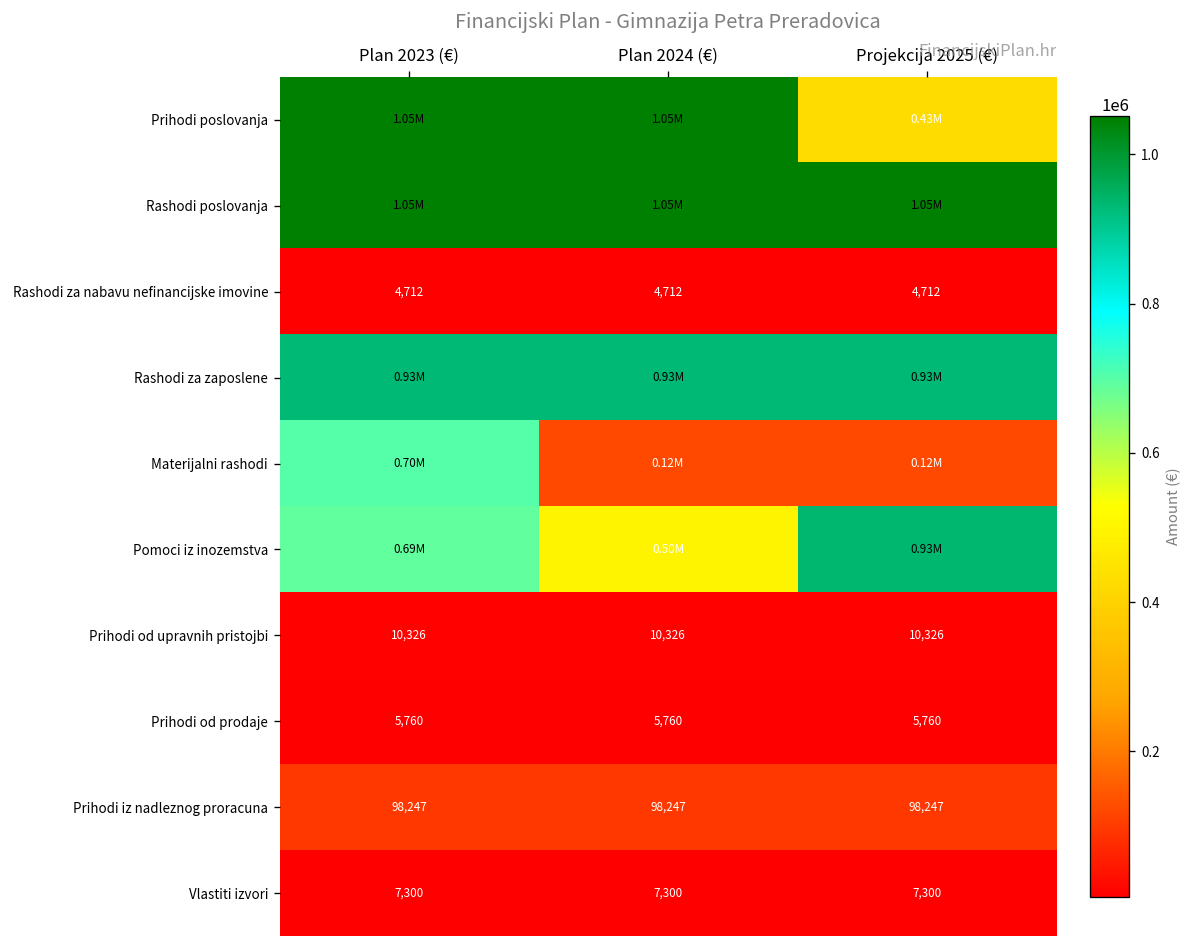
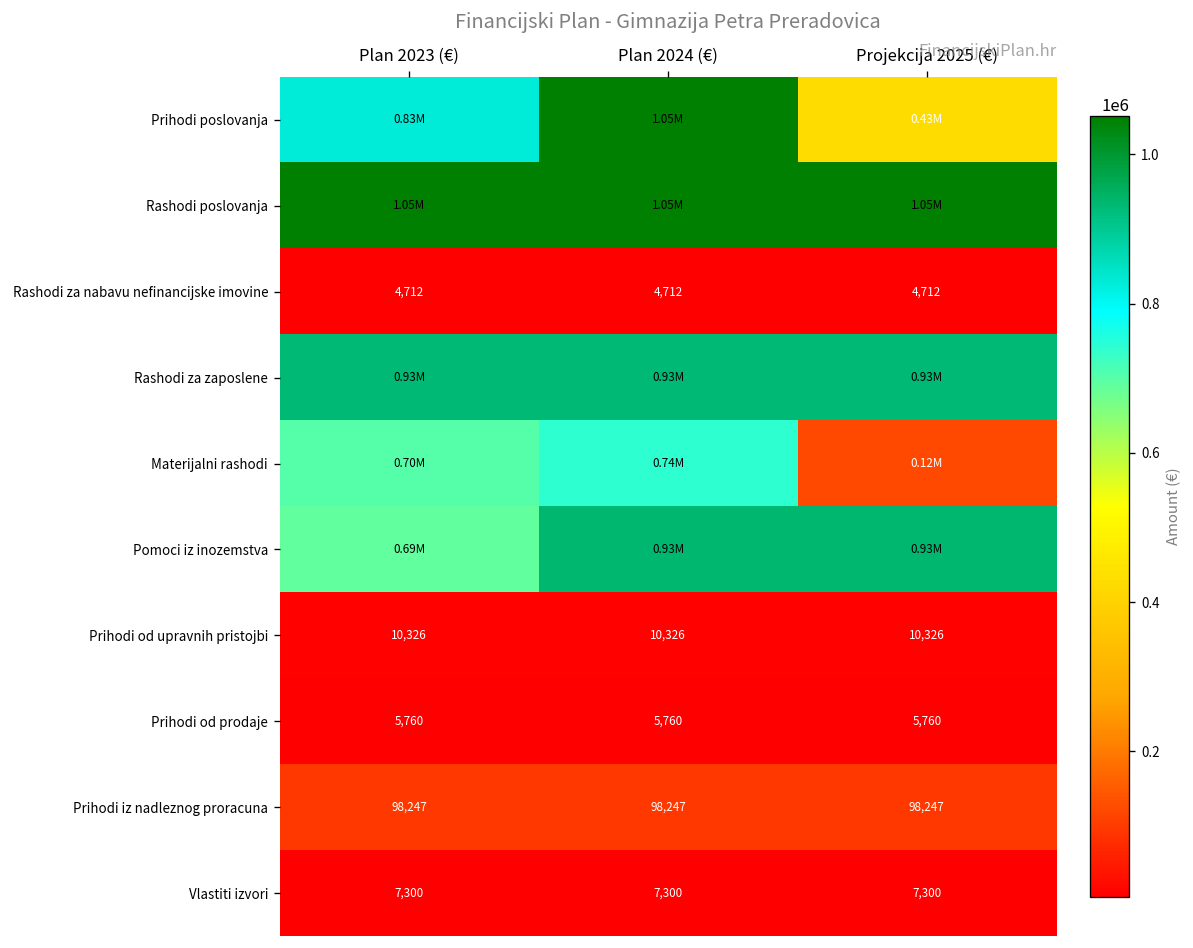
  {
    "Prihodi poslovanja": {
-     "Plan 2023 (€)": "1.05M",
+     "Plan 2023 (€)": "0.83M",
      "Plan 2024 (€)": "1.05M",
      "Projekcija 2025 (€)": "0.43M"
    },
    "Rashodi poslovanja": {
      "Plan 2023 (€)": "1.05M",
      "Plan 2024 (€)": "1.05M",
      "Projekcija 2025 (€)": "1.05M"
    },
    "Rashodi za nabavu nefinancijske imovine": {
      "Plan 2023 (€)": "4,712",
      "Plan 2024 (€)": "4,712",
      "Projekcija 2025 (€)": "4,712"
    },
    "Rashodi za zaposlene": {
      "Plan 2023 (€)": "0.93M",
      "Plan 2024 (€)": "0.93M",
      "Projekcija 2025 (€)": "0.93M"
    },
    "Materijalni rashodi": {
      "Plan 2023 (€)": "0.70M",
-     "Plan 2024 (€)": "0.12M",
+     "Plan 2024 (€)": "0.74M",
      "Projekcija 2025 (€)": "0.12M"
    },
    "Pomoci iz inozemstva": {
      "Plan 2023 (€)": "0.69M",
-     "Plan 2024 (€)": "0.50M",
+     "Plan 2024 (€)": "0.93M",
      "Projekcija 2025 (€)": "0.93M"
    },
    "Prihodi od upravnih pristojbi": {
      "Plan 2023 (€)": "10,326",
      "Plan 2024 (€)": "10,326",
      "Projekcija 2025 (€)": "10,326"
    },
    "Prihodi od prodaje": {
      "Plan 2023 (€)": "5,760",
      "Plan 2024 (€)": "5,760",
      "Projekcija 2025 (€)": "5,760"
    },
    "Prihodi iz nadleznog proracuna": {
      "Plan 2023 (€)": "98,247",
      "Plan 2024 (€)": "98,247",
      "Projekcija 2025 (€)": "98,247"
    },
    "Vlastiti izvori": {
      "Plan 2023 (€)": "7,300",
      "Plan 2024 (€)": "7,300",
      "Projekcija 2025 (€)": "7,300"
    }
  }
